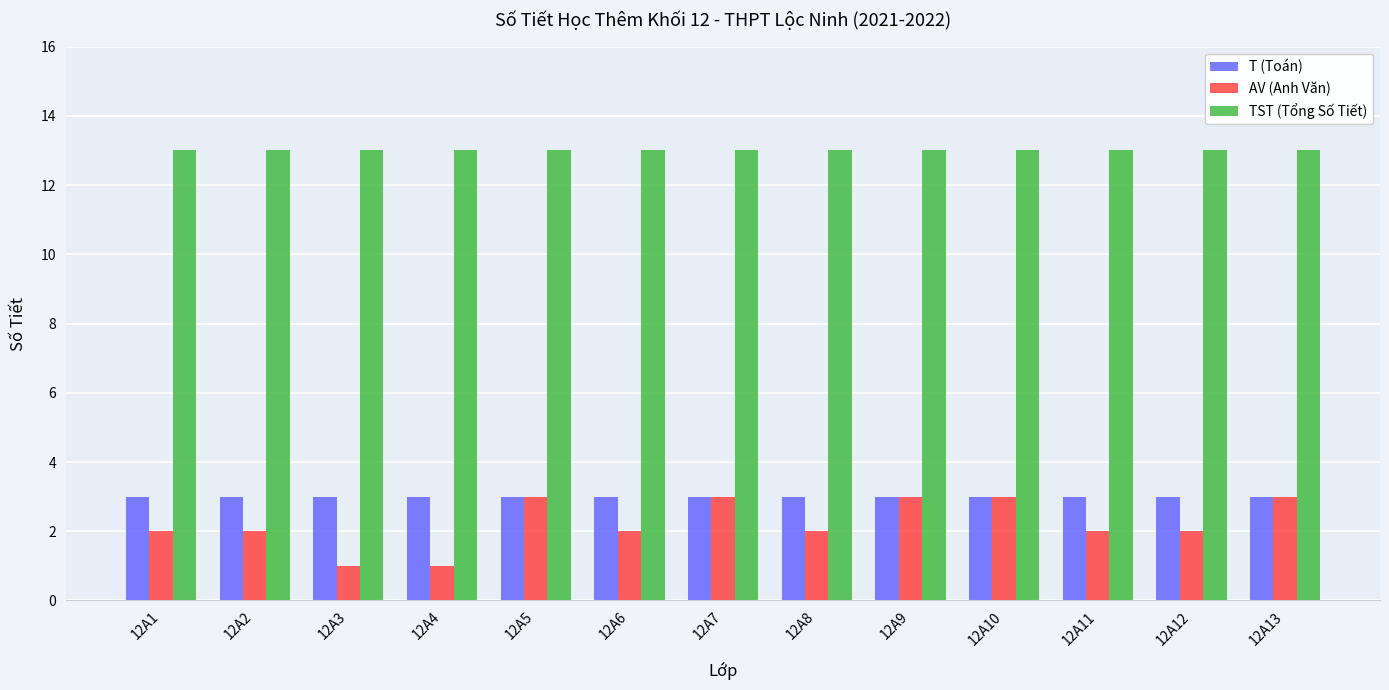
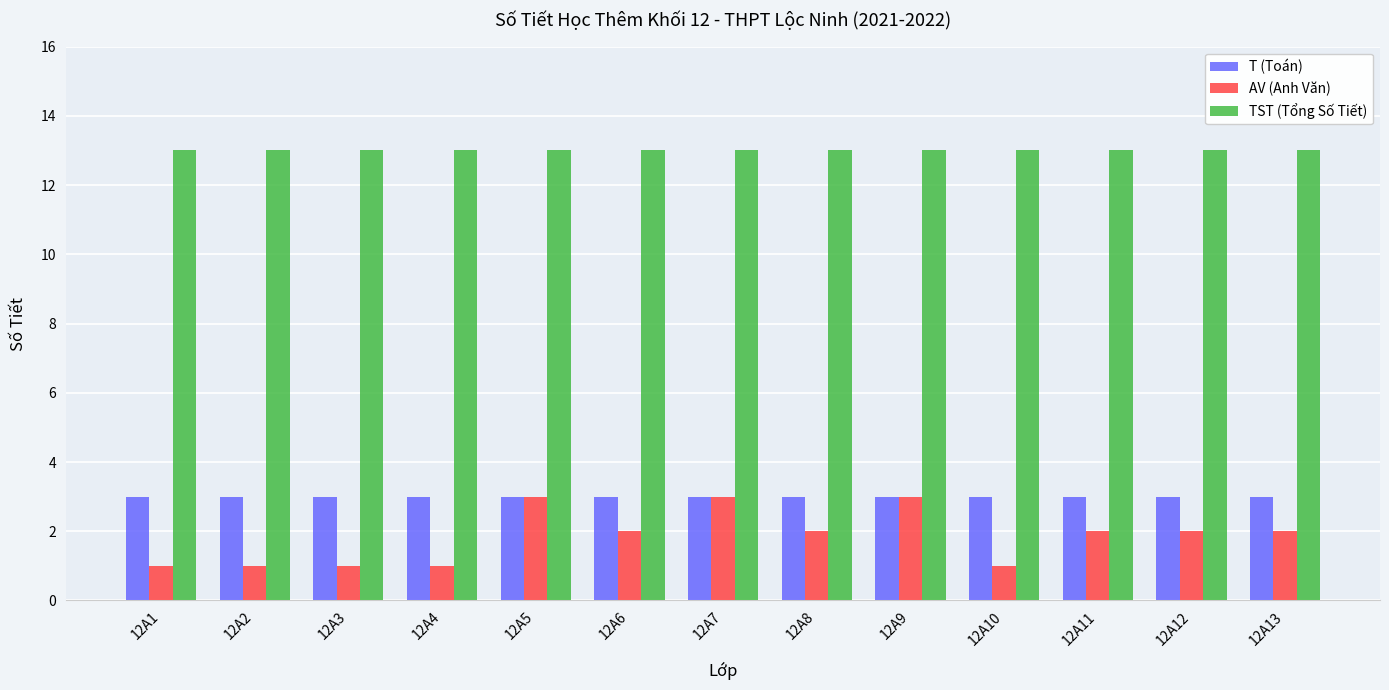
  {
    "T (Toán)": {
      "12A1": 3,
      "12A2": 3,
      "12A3": 3,
      "12A4": 3,
      "12A5": 3,
      "12A6": 3,
      "12A7": 3,
      "12A8": 3,
      "12A9": 3,
      "12A10": 3,
      "12A11": 3,
      "12A12": 3,
      "12A13": 3
    },
    "AV (Anh Văn)": {
-     "12A1": 2,
-     "12A2": 2,
+     "12A1": 1,
+     "12A2": 1,
      "12A3": 1,
      "12A4": 1,
      "12A5": 3,
      "12A6": 2,
      "12A7": 3,
      "12A8": 2,
      "12A9": 3,
-     "12A10": 3,
+     "12A10": 1,
      "12A11": 2,
      "12A12": 2,
-     "12A13": 3
+     "12A13": 2
    },
    "TST (Tổng Số Tiết)": {
      "12A1": 13,
      "12A2": 13,
      "12A3": 13,
      "12A4": 13,
      "12A5": 13,
      "12A6": 13,
      "12A7": 13,
      "12A8": 13,
      "12A9": 13,
      "12A10": 13,
      "12A11": 13,
      "12A12": 13,
      "12A13": 13
    }
  }
